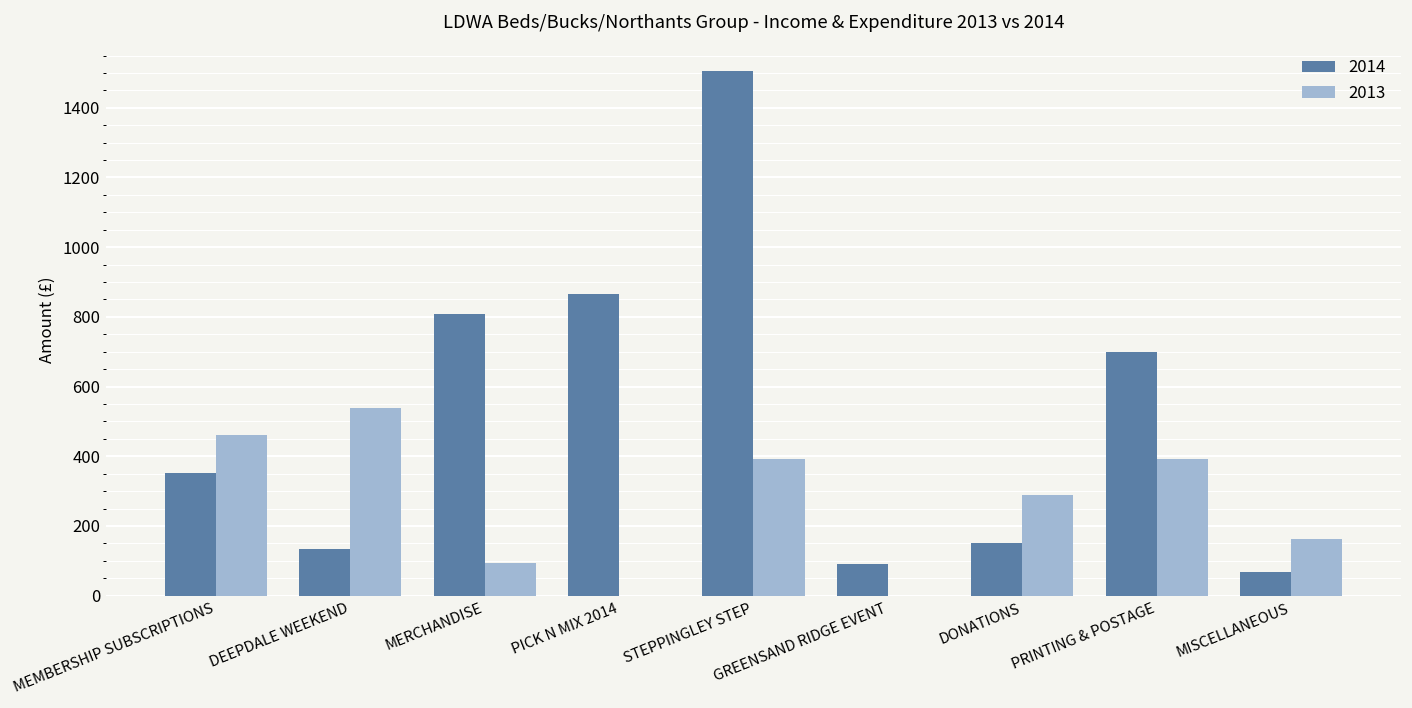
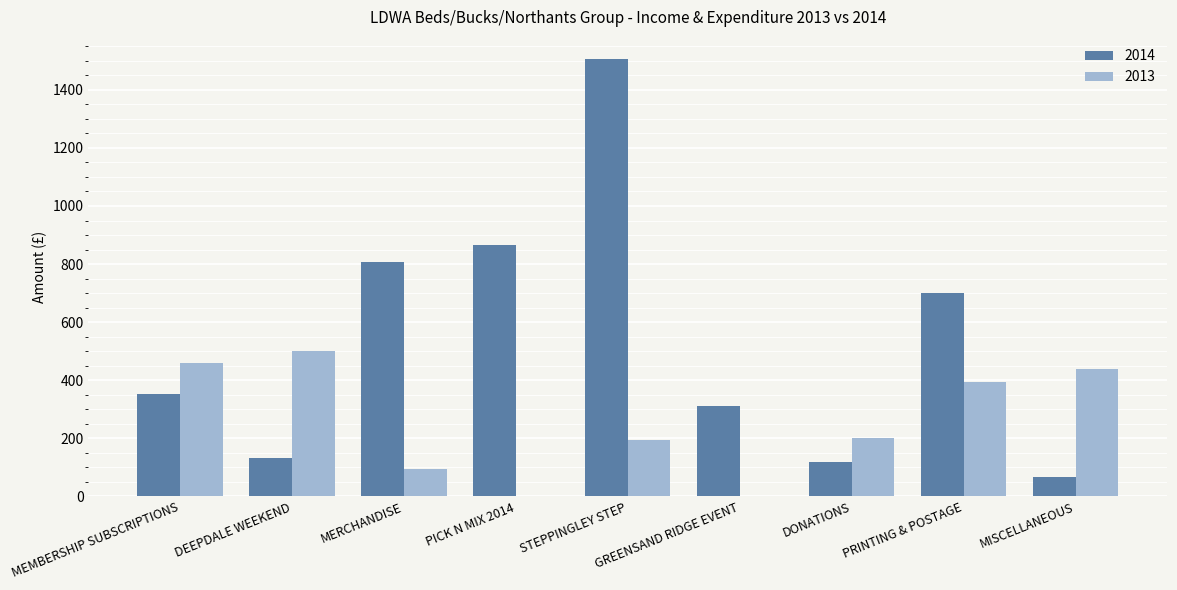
  {
    "2014": {
      "MEMBERSHIP SUBSCRIPTIONS": 350,
      "DEEPDALE WEEKEND": 130,
      "MERCHANDISE": 810,
      "PICK N MIX 2014": 870,
      "STEPPINGLEY STEP": 1510,
-     "GREENSAND RIDGE EVENT": 90,
-     "DONATIONS": 150,
+     "GREENSAND RIDGE EVENT": 310,
+     "DONATIONS": 120,
      "PRINTING & POSTAGE": 700,
      "MISCELLANEOUS": 70
    },
    "2013": {
      "MEMBERSHIP SUBSCRIPTIONS": 460,
-     "DEEPDALE WEEKEND": 540,
+     "DEEPDALE WEEKEND": 500,
      "MERCHANDISE": 90,
      "PICK N MIX 2014": 0,
-     "STEPPINGLEY STEP": 390,
+     "STEPPINGLEY STEP": 190,
      "GREENSAND RIDGE EVENT": 0,
-     "DONATIONS": 290,
+     "DONATIONS": 200,
      "PRINTING & POSTAGE": 390,
-     "MISCELLANEOUS": 160
+     "MISCELLANEOUS": 440
    }
  }
